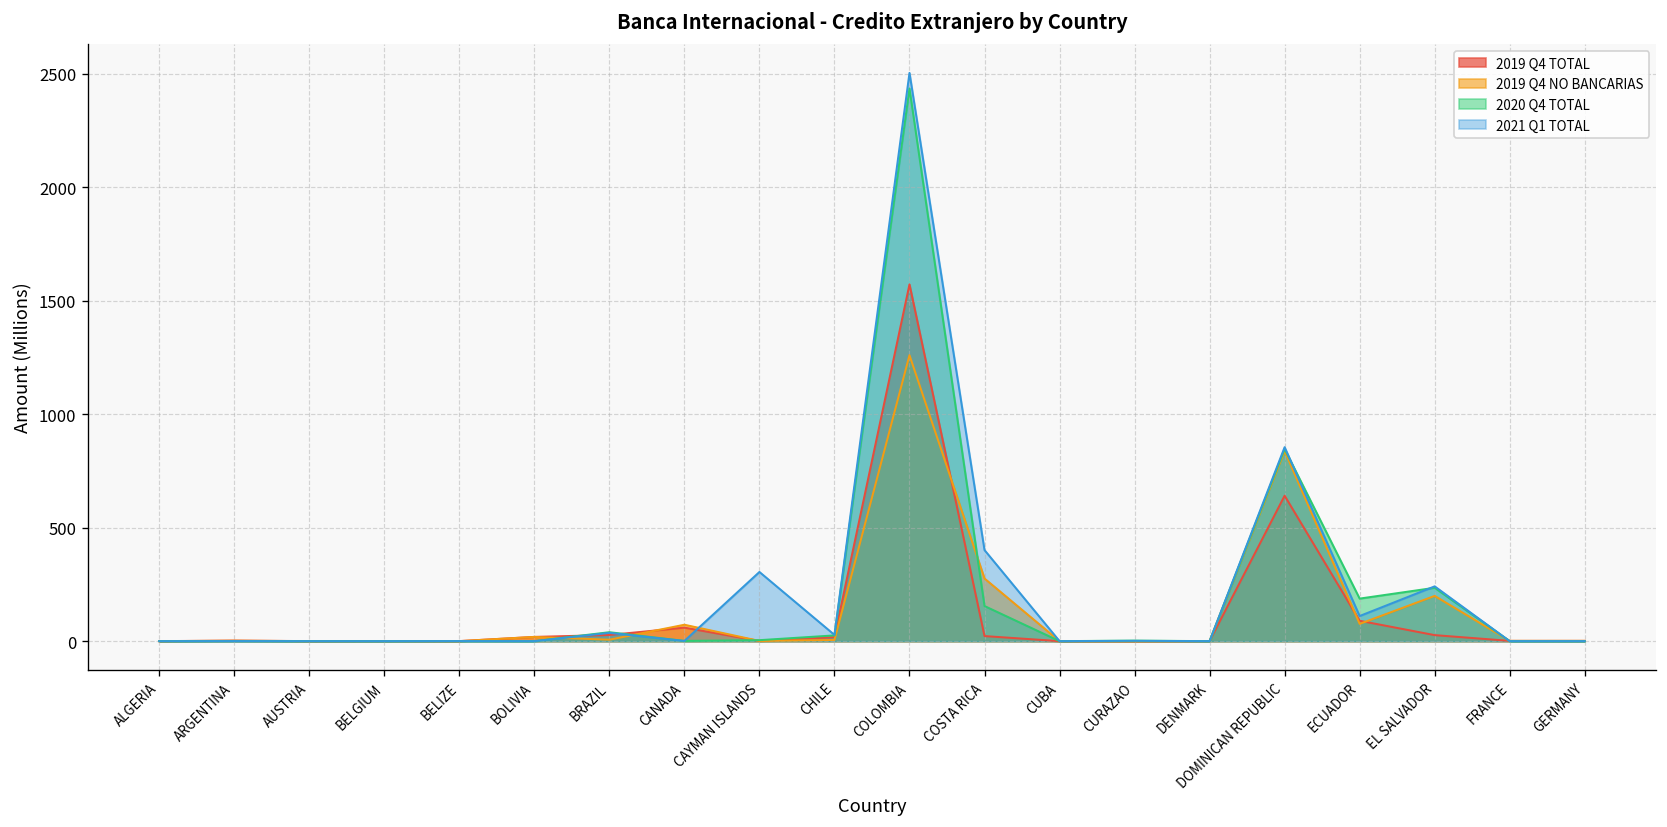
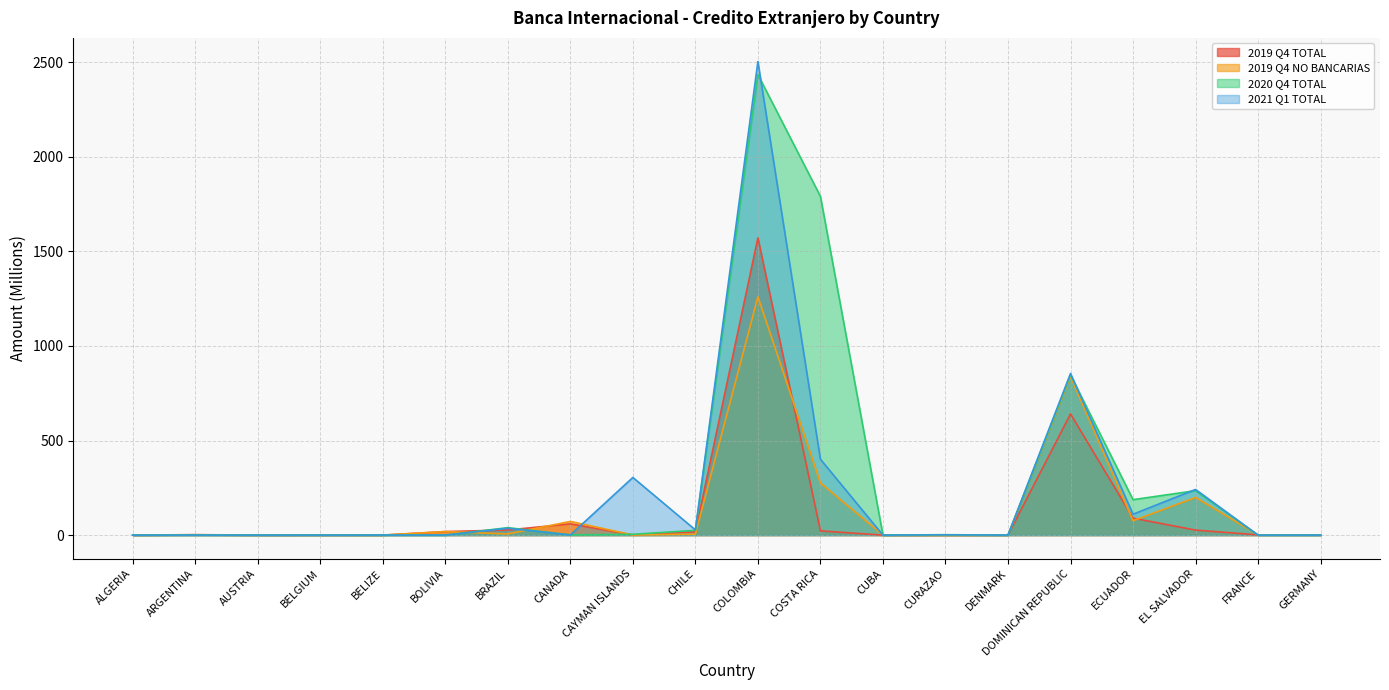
  {
    "2019 Q4 TOTAL": {
      "COLOMBIA": 1570,
      "COSTA RICA": 20,
      "DOMINICAN REPUBLIC": 640,
      "ECUADOR": 90,
      "EL SALVADOR": 30
    },
    "2019 Q4 NO BANCARIAS": {
      "BRAZIL": 10,
      "COLOMBIA": 1260,
      "COSTA RICA": 280,
      "ECUADOR": 80,
      "EL SALVADOR": 200
    },
    "2020 Q4 TOTAL": {
      "COLOMBIA": 2430,
-     "COSTA RICA": 150,
+     "COSTA RICA": 1790,
      "ECUADOR": 190
    },
    "2021 Q1 TOTAL": {
      "CAYMAN ISLANDS": 300,
      "COLOMBIA": 2500,
      "COSTA RICA": 400,
      "ECUADOR": 110
    }
  }
